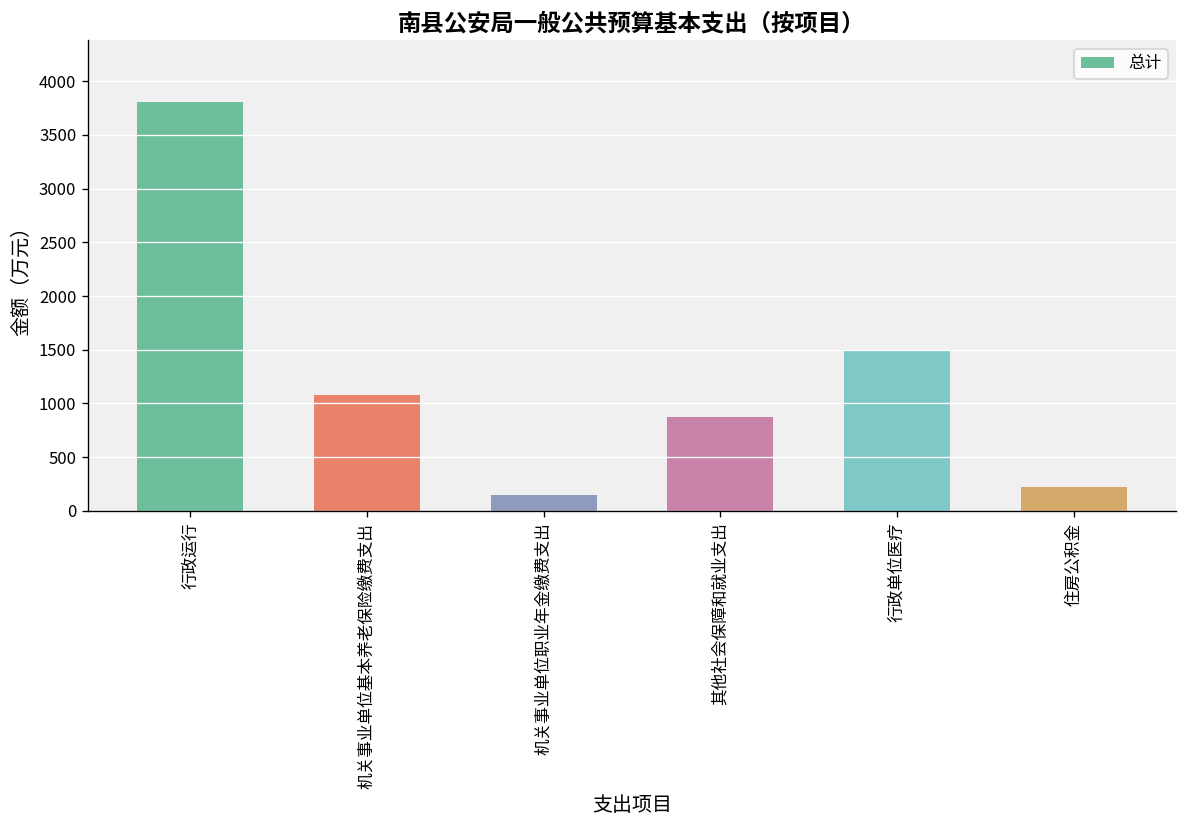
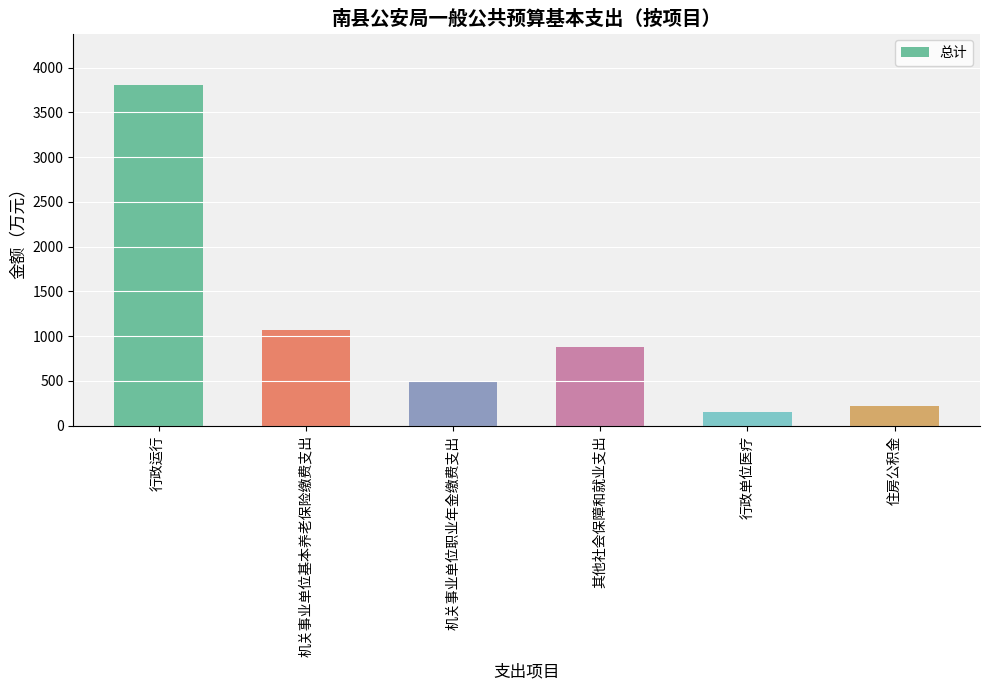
  {
    "行政运行": 3800,
    "机关事业单位基本养老保险缴费支出": 1100,
-   "机关事业单位职业年金缴费支出": 100,
+   "机关事业单位职业年金缴费支出": 500,
    "其他社会保障和就业支出": 900,
-   "行政单位医疗": 1500,
+   "行政单位医疗": 100,
    "住房公积金": 200
  }
